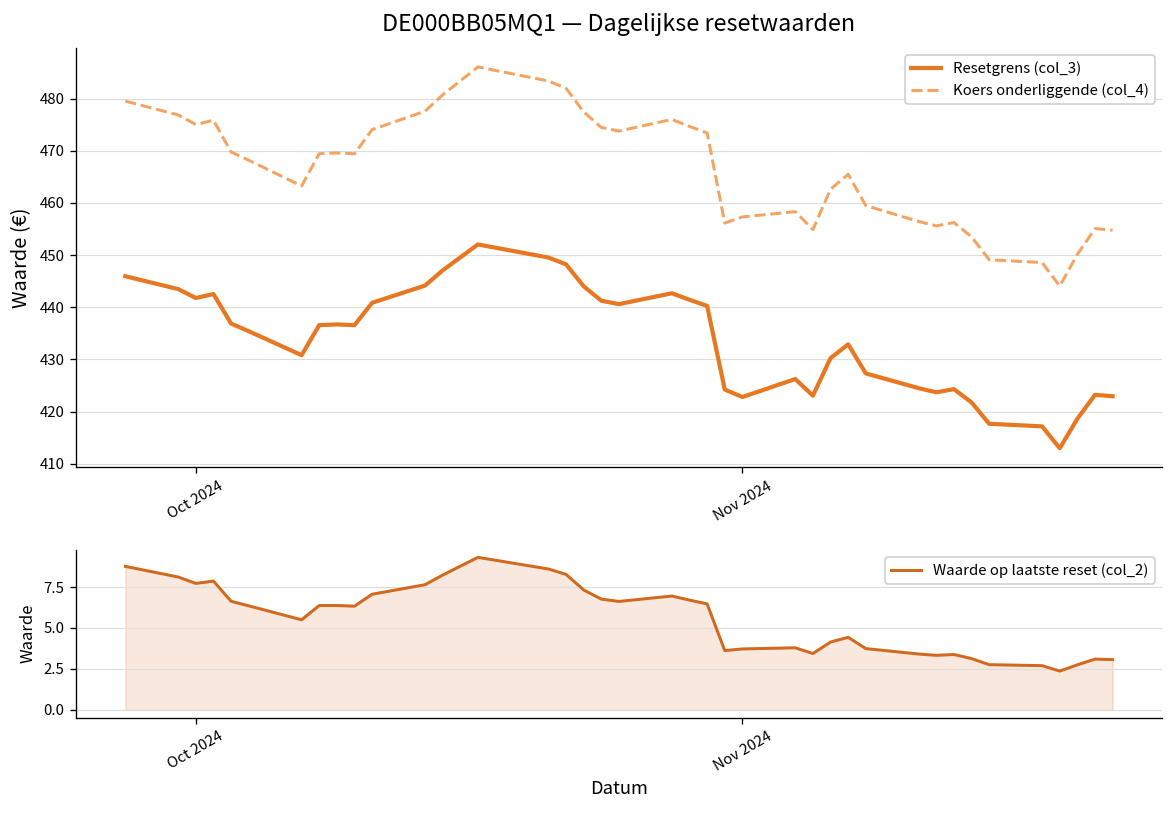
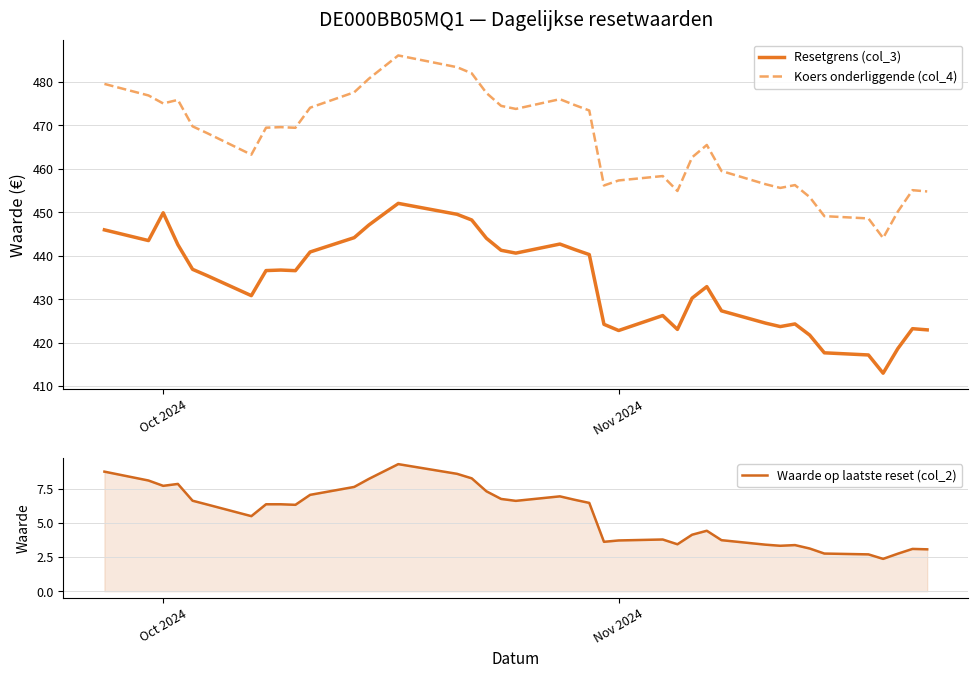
  {
    "DE000BB05MQ1 — Dagelijkse resetwaarden": {
      "Resetgrens (col_3)": {
-       "Oct 2024": 442,
+       "Oct 2024": 450,
        "Nov 2024": 423
      },
      "Koers onderliggende (col_4)": {
        "Oct 2024": 475,
        "Nov 2024": 457
      }
    }
  }
